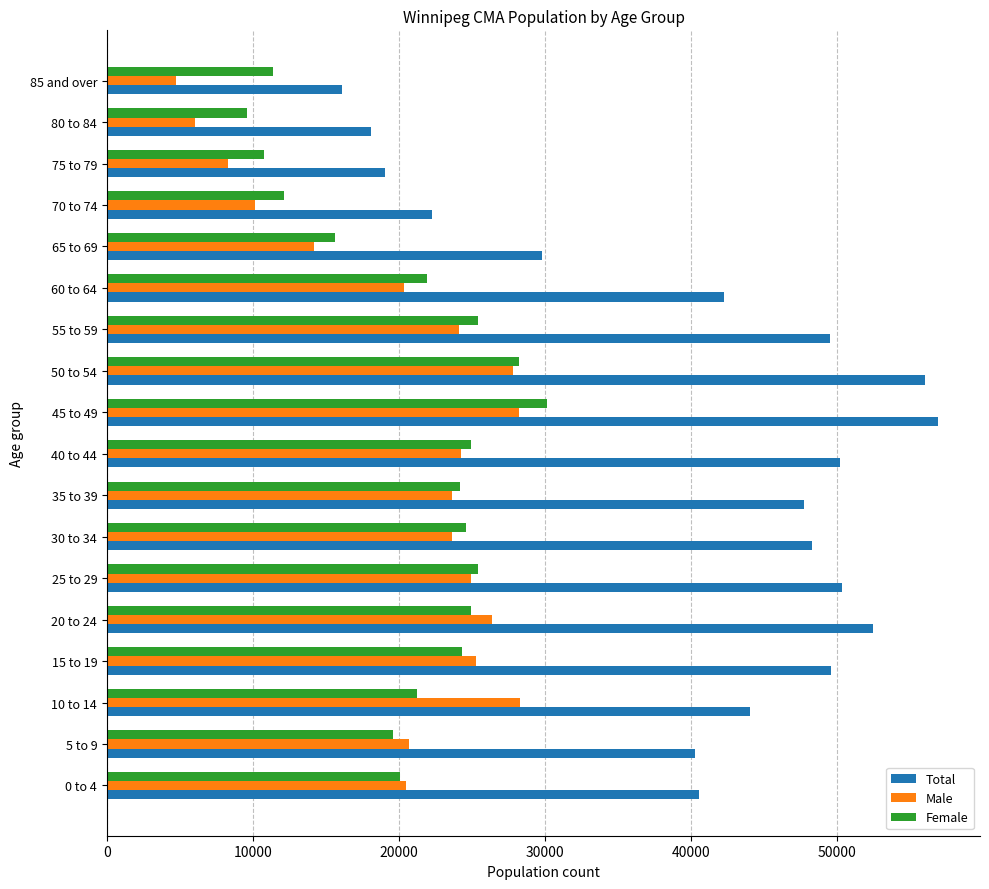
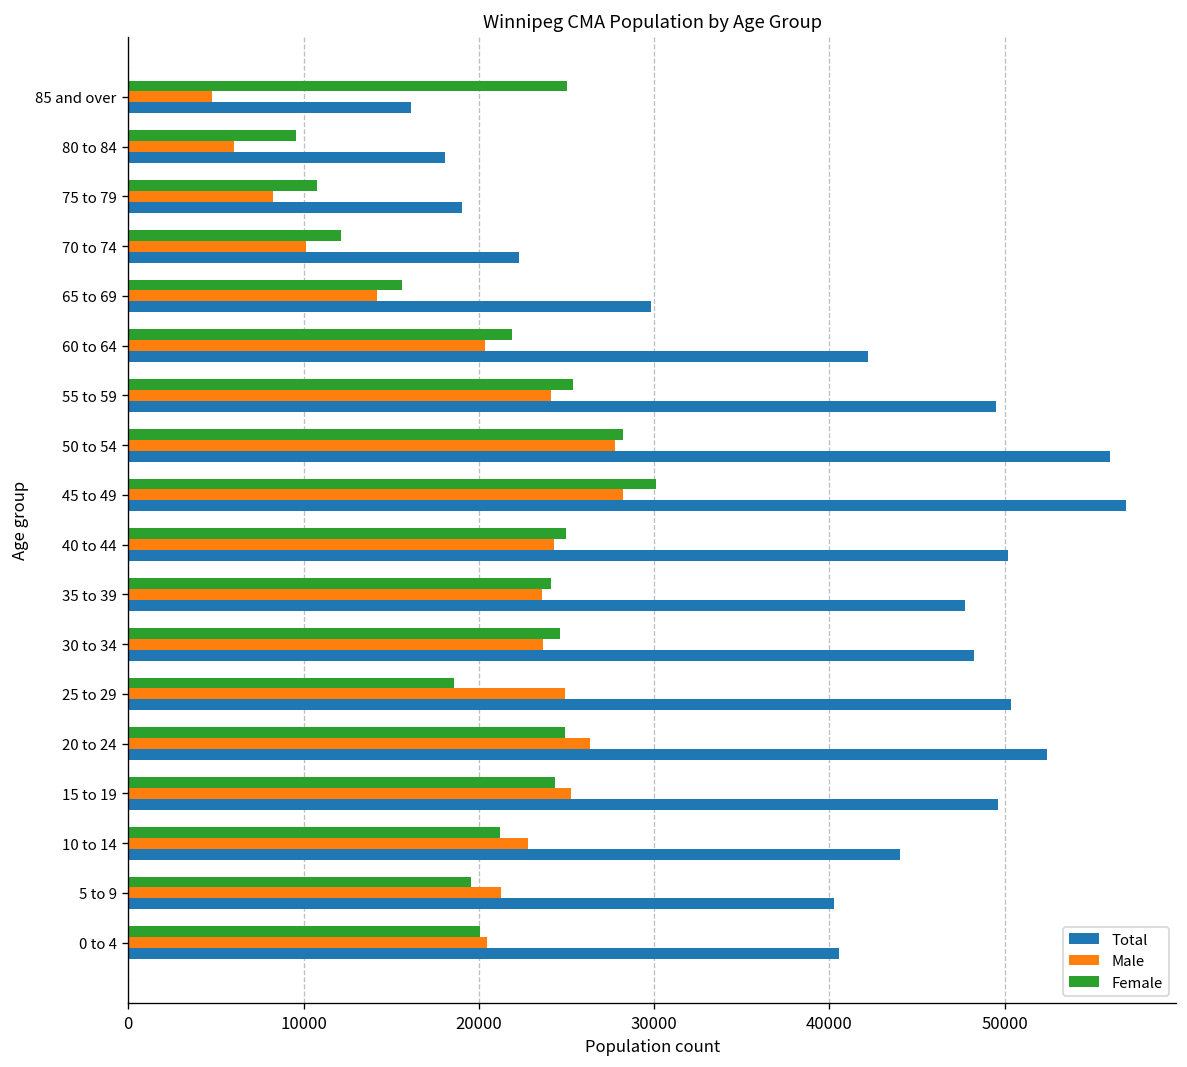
  {
    "Total": {
      "85 and over": 16100,
      "80 to 84": 18100,
      "75 to 79": 19100,
      "70 to 74": 22300,
      "65 to 69": 29800,
      "60 to 64": 42200,
      "55 to 59": 49500,
      "50 to 54": 56000,
      "45 to 49": 56900,
      "40 to 44": 50200,
      "35 to 39": 47800,
      "30 to 34": 48300,
      "25 to 29": 50400,
      "20 to 24": 52400,
      "15 to 19": 49600,
      "10 to 14": 44000,
      "5 to 9": 40300,
      "0 to 4": 40600
    },
    "Male": {
      "85 and over": 4800,
      "80 to 84": 6000,
      "75 to 79": 8300,
      "70 to 74": 10200,
      "65 to 69": 14200,
      "60 to 64": 20300,
      "55 to 59": 24100,
      "50 to 54": 27800,
      "45 to 49": 28200,
      "40 to 44": 24300,
      "35 to 39": 23600,
      "30 to 34": 23700,
      "25 to 29": 24900,
      "20 to 24": 26400,
      "15 to 19": 25300,
-     "10 to 14": 28200,
-     "5 to 9": 20700,
+     "10 to 14": 22800,
+     "5 to 9": 21300,
      "0 to 4": 20500
    },
    "Female": {
-     "85 and over": 11300,
+     "85 and over": 25000,
      "80 to 84": 9600,
      "75 to 79": 10800,
      "70 to 74": 12100,
      "65 to 69": 15600,
      "60 to 64": 21900,
      "55 to 59": 25400,
      "50 to 54": 28200,
      "45 to 49": 30100,
      "40 to 44": 25000,
      "35 to 39": 24100,
      "30 to 34": 24600,
-     "25 to 29": 25400,
+     "25 to 29": 18600,
      "20 to 24": 24900,
      "15 to 19": 24300,
      "10 to 14": 21200,
      "5 to 9": 19600,
      "0 to 4": 20100
    }
  }
